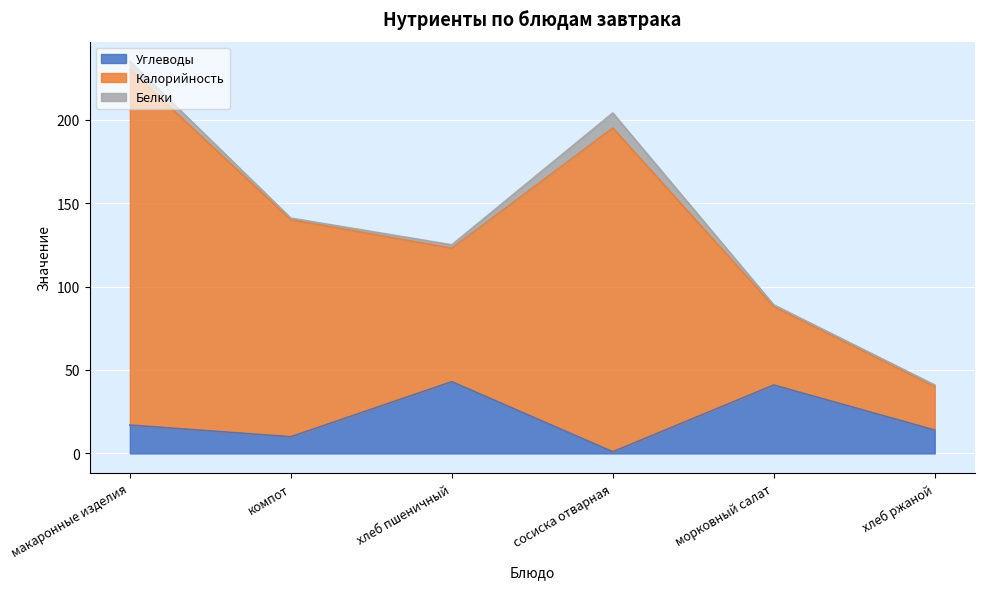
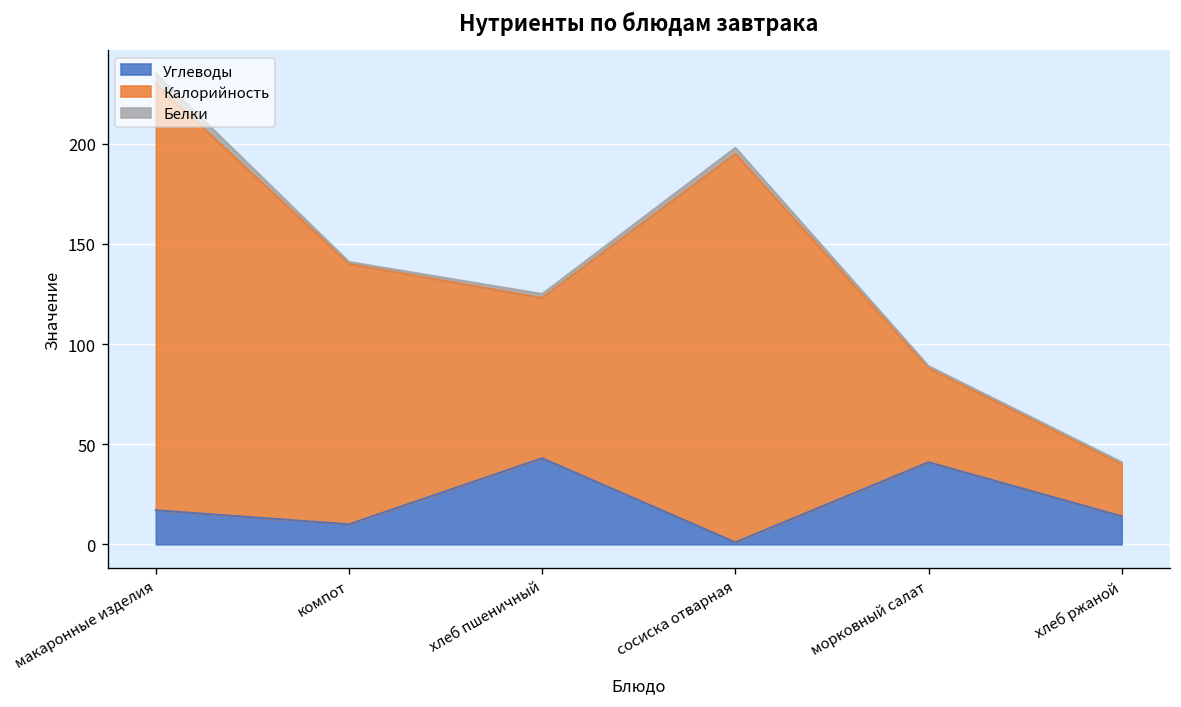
  {
    "Углеводы": {
      "макаронные изделия": 17,
      "компот": 10,
      "хлеб пшеничный": 43,
      "сосиска отварная": 1,
      "морковный салат": 41,
      "хлеб ржаной": 14
    },
    "Калорийность": {
      "хлеб пшеничный": 80,
      "сосиска отварная": 194
    },
    "Белки": {
      "хлеб пшеничный": 2,
-     "сосиска отварная": 9
+     "сосиска отварная": 3
    }
  }
